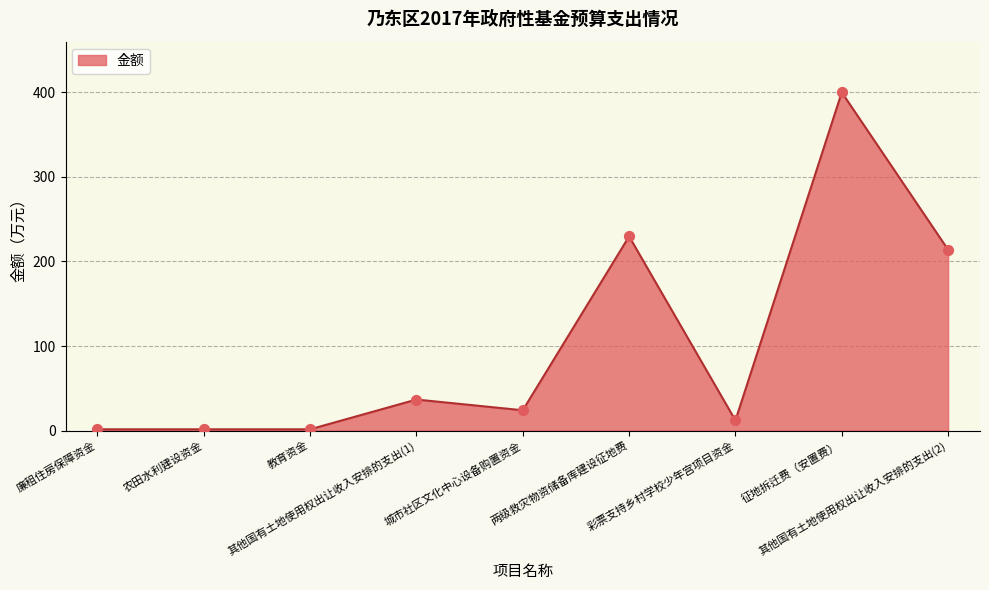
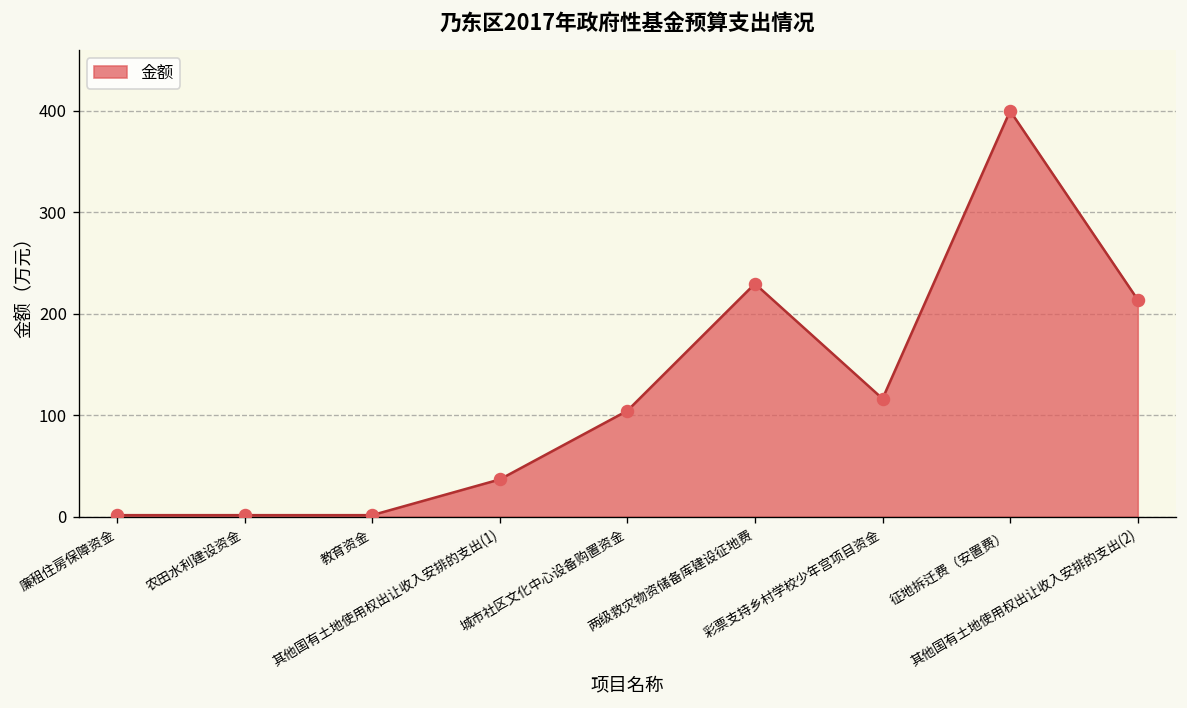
  {
    "廉租住房保障资金": 0,
    "农田水利建设资金": 0,
    "教育资金": 0,
    "其他国有土地使用权出让收入安排的支出(1)": 40,
-   "城市社区文化中心设备购置资金": 20,
+   "城市社区文化中心设备购置资金": 100,
    "两级救灾物资储备库建设征地费": 230,
-   "彩票支持乡村学校少年宫项目资金": 10,
+   "彩票支持乡村学校少年宫项目资金": 120,
    "征地拆迁费（安置费）": 400,
    "其他国有土地使用权出让收入安排的支出(2)": 210
  }
